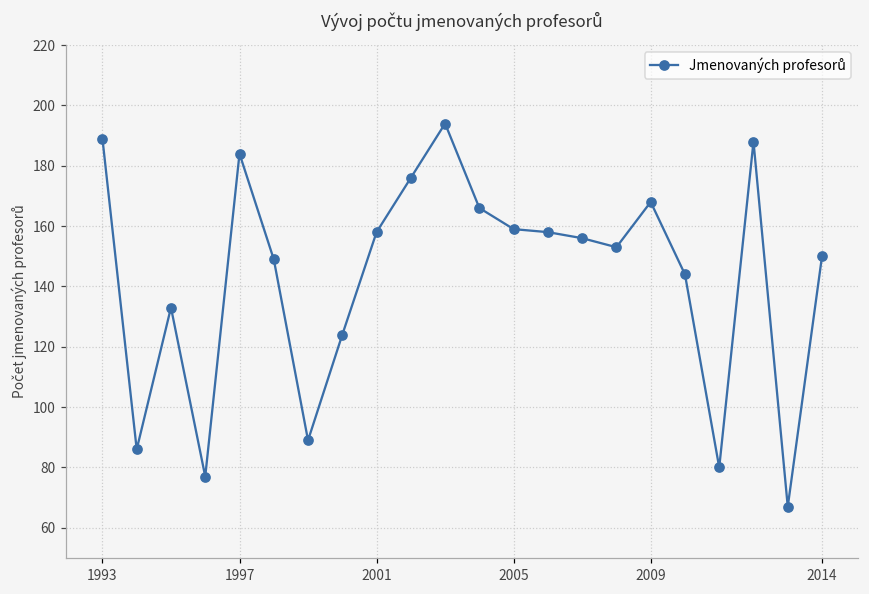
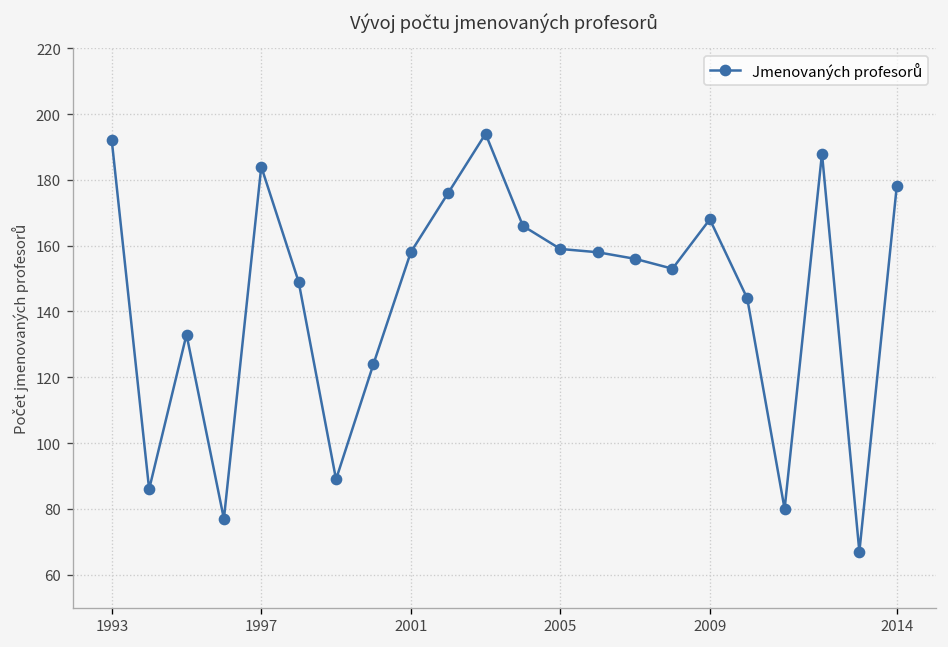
  {
-   "1993": 189,
+   "1993": 192,
    "1997": 184,
    "2001": 158,
    "2005": 159,
    "2009": 168,
-   "2014": 150
+   "2014": 178
  }
